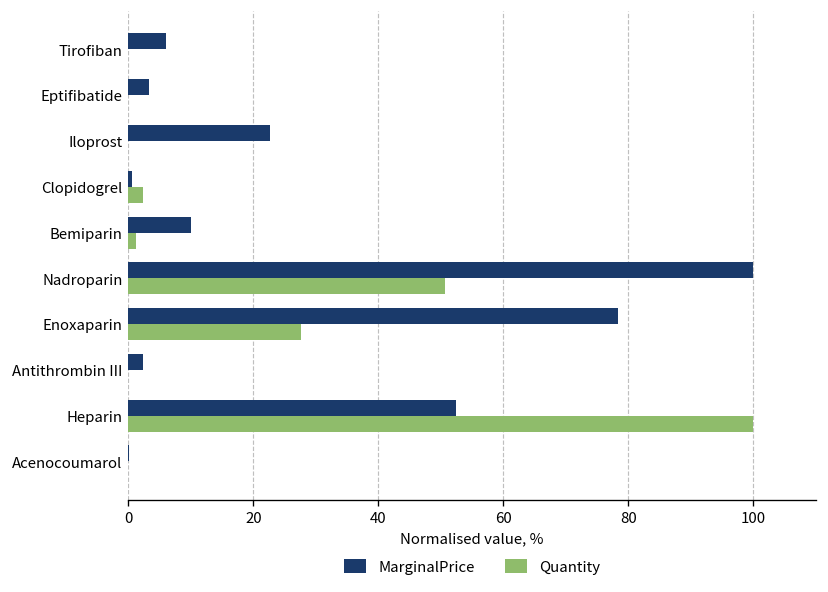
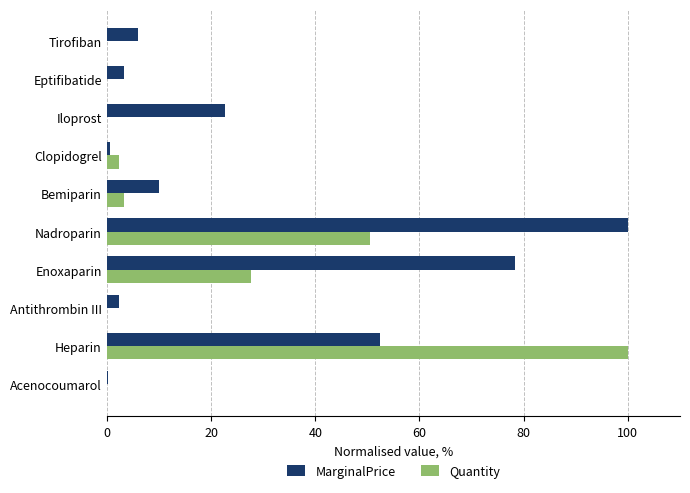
  {
    "MarginalPrice": {
      "Tirofiban": 6,
      "Eptifibatide": 3,
      "Iloprost": 23,
      "Clopidogrel": 1,
      "Bemiparin": 10,
      "Nadroparin": 100,
      "Enoxaparin": 78,
      "Antithrombin III": 2,
      "Heparin": 52
    },
    "Quantity": {
      "Clopidogrel": 2,
-     "Bemiparin": 1,
+     "Bemiparin": 3,
      "Nadroparin": 51,
      "Enoxaparin": 28,
      "Heparin": 100
    }
  }
